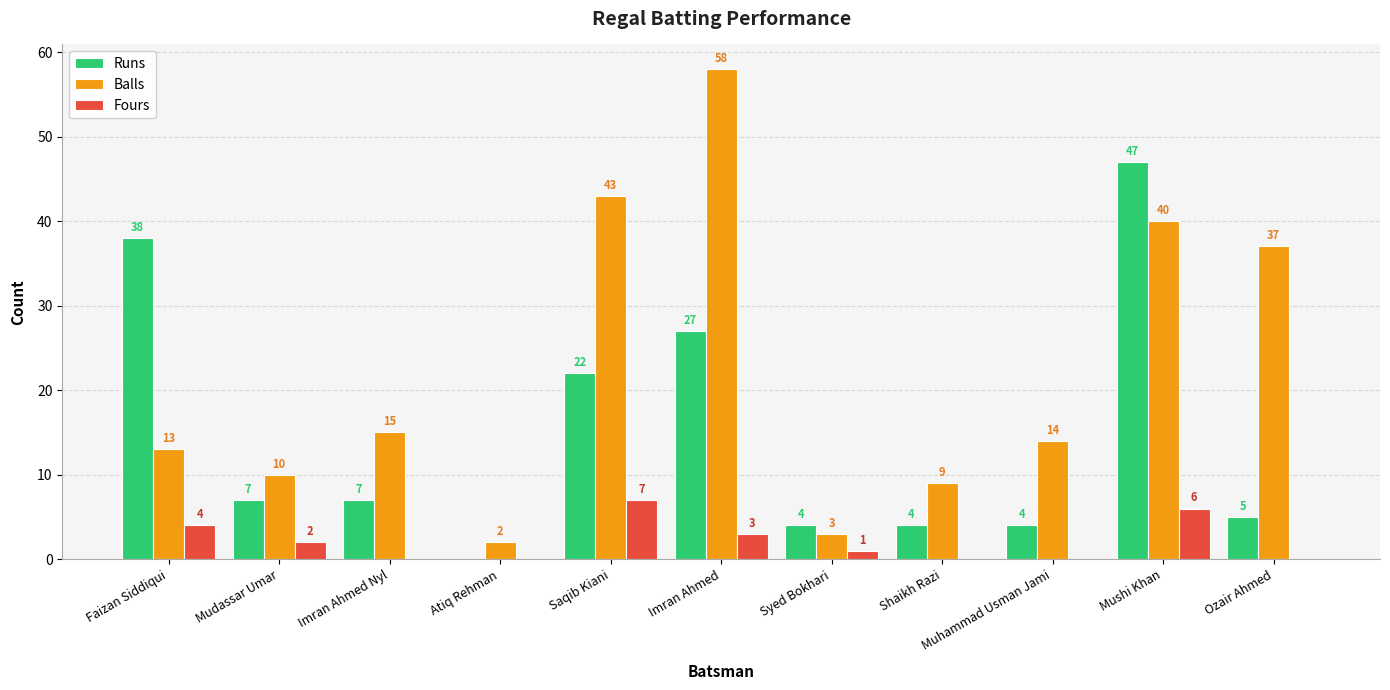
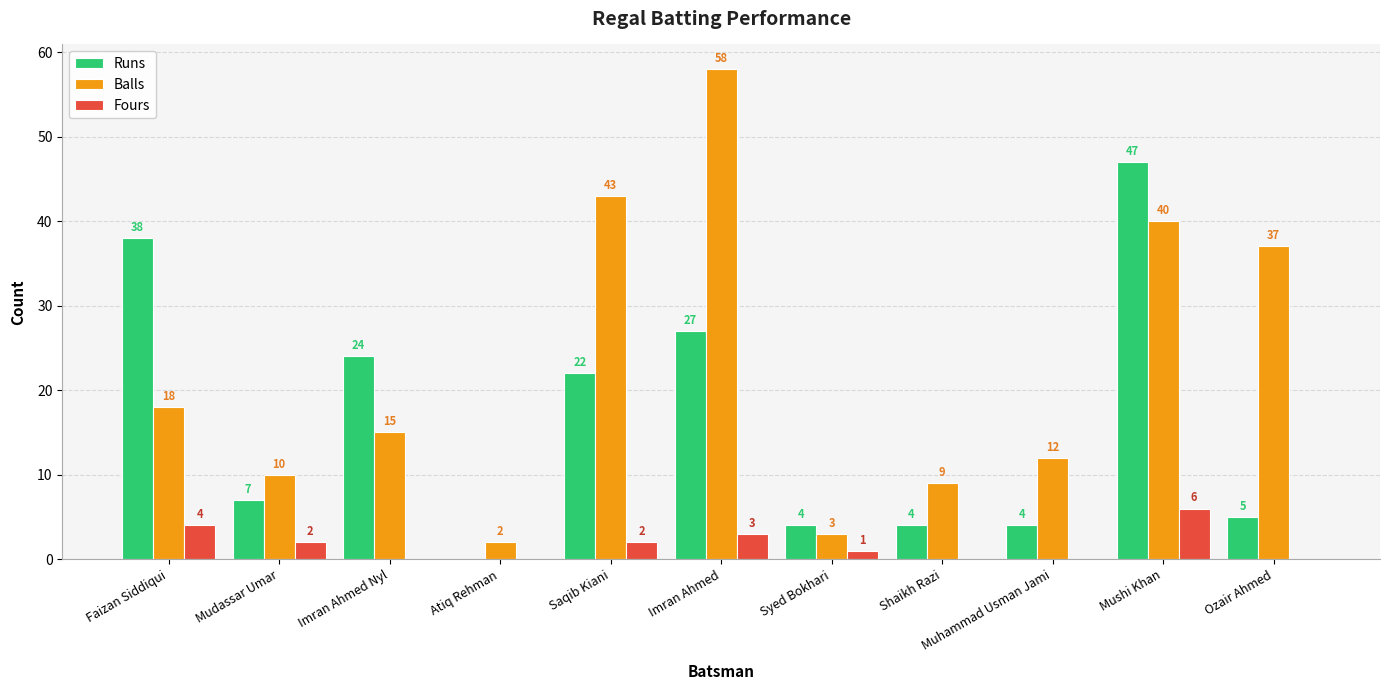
  {
    "Runs": {
      "Faizan Siddiqui": 38,
      "Mudassar Umar": 7,
-     "Imran Ahmed Nyl": 7,
+     "Imran Ahmed Nyl": 24,
      "Saqib Kiani": 22,
      "Imran Ahmed": 27,
      "Syed Bokhari": 4,
      "Shaikh Razi": 4,
      "Muhammad Usman Jami": 4,
      "Mushi Khan": 47,
      "Ozair Ahmed": 5
    },
    "Balls": {
-     "Faizan Siddiqui": 13,
+     "Faizan Siddiqui": 18,
      "Mudassar Umar": 10,
      "Imran Ahmed Nyl": 15,
      "Atiq Rehman": 2,
      "Saqib Kiani": 43,
      "Imran Ahmed": 58,
      "Syed Bokhari": 3,
      "Shaikh Razi": 9,
-     "Muhammad Usman Jami": 14,
+     "Muhammad Usman Jami": 12,
      "Mushi Khan": 40,
      "Ozair Ahmed": 37
    },
    "Fours": {
      "Faizan Siddiqui": 4,
      "Mudassar Umar": 2,
-     "Saqib Kiani": 7,
+     "Saqib Kiani": 2,
      "Imran Ahmed": 3,
      "Syed Bokhari": 1,
      "Mushi Khan": 6
    }
  }
